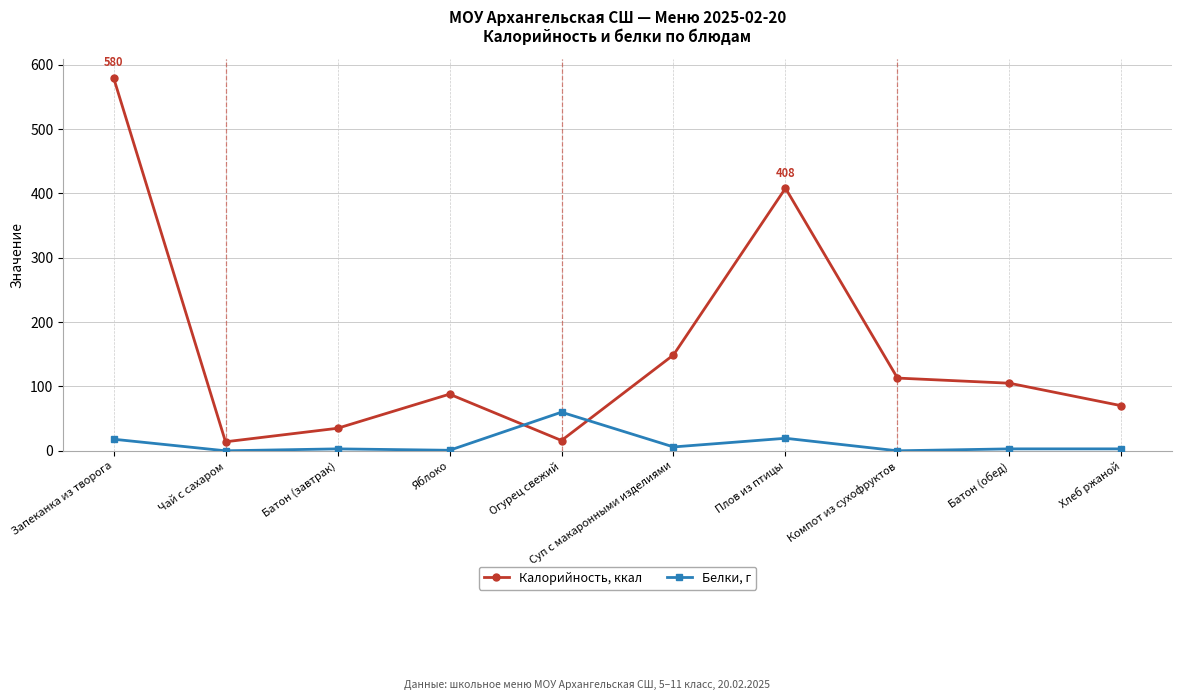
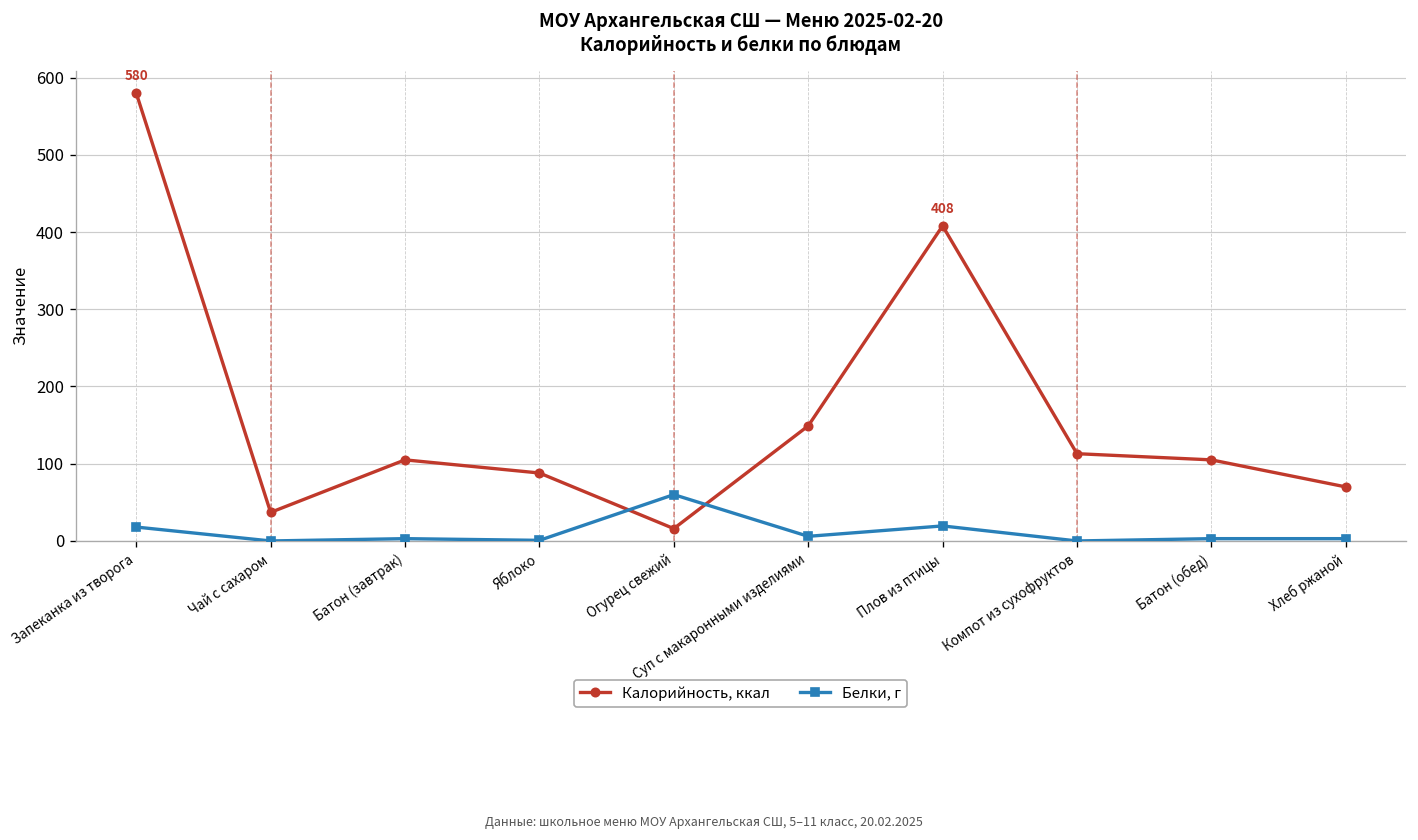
  {
    "Калорийность, ккал": {
-     "Чай с сахаром": 10,
-     "Батон (завтрак)": 40,
+     "Чай с сахаром": 40,
+     "Батон (завтрак)": 110,
      "Яблоко": 90,
      "Огурец свежий": 20,
      "Суп с макаронными изделиями": 150,
      "Компот из сухофруктов": 110,
      "Батон (обед)": 110,
      "Хлеб ржаной": 70
    },
    "Белки, г": {
      "Запеканка из творога": 20,
      "Чай с сахаром": 0,
      "Батон (завтрак)": 0,
      "Яблоко": 0,
      "Огурец свежий": 60,
      "Суп с макаронными изделиями": 10,
      "Плов из птицы": 20,
      "Компот из сухофруктов": 0,
      "Батон (обед)": 0,
      "Хлеб ржаной": 0
    }
  }
